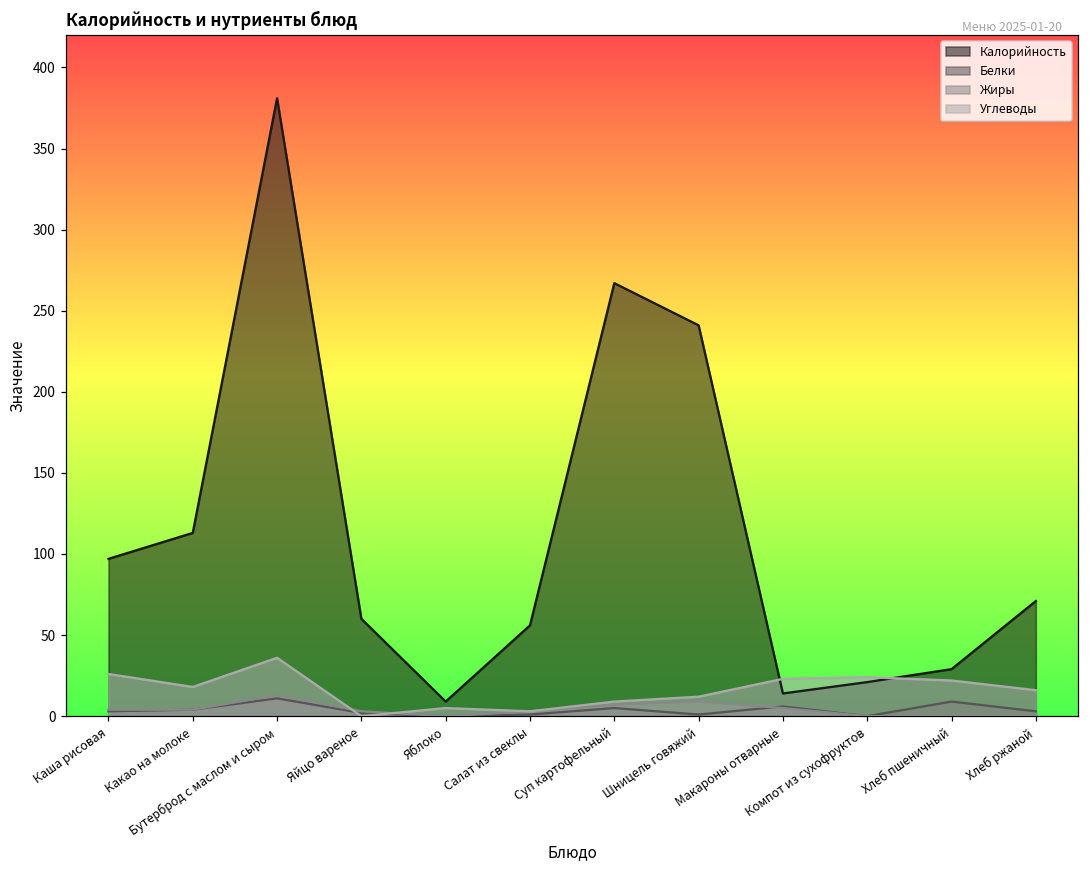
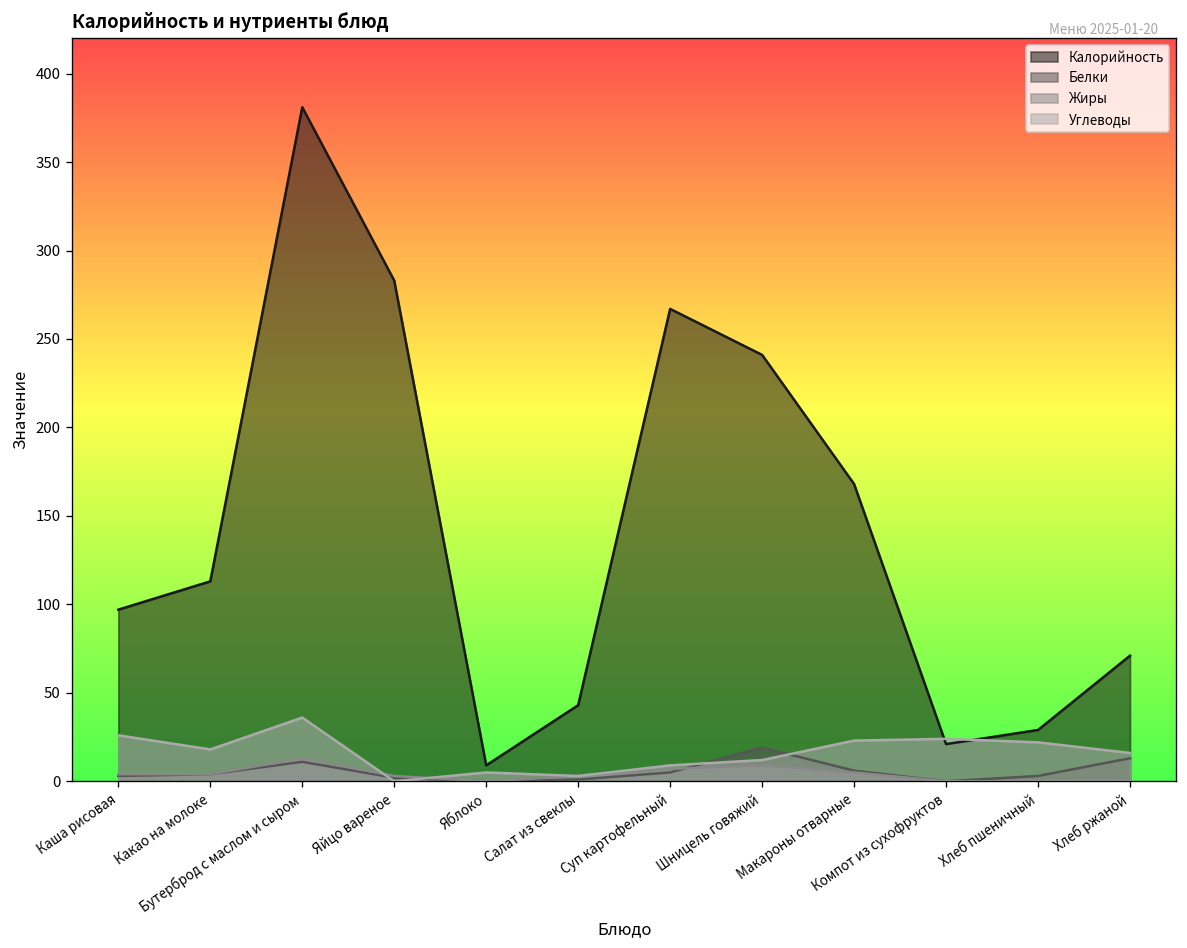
  {
    "Калорийность": {
      "Каша рисовая": 97,
      "Какао на молоке": 113,
      "Бутерброд с маслом и сыром": 381,
-     "Яйцо вареное": 60,
+     "Яйцо вареное": 283,
      "Яблоко": 9,
-     "Салат из свеклы": 56,
+     "Салат из свеклы": 43,
      "Суп картофельный": 267,
      "Шницель говяжий": 241,
-     "Макароны отварные": 14,
+     "Макароны отварные": 168,
      "Компот из сухофруктов": 21,
      "Хлеб пшеничный": 29,
      "Хлеб ржаной": 71
    },
    "Белки": {
      "Бутерброд с маслом и сыром": 11,
      "Салат из свеклы": 1,
      "Суп картофельный": 5,
-     "Шницель говяжий": 1,
-     "Хлеб пшеничный": 9,
-     "Хлеб ржаной": 3
+     "Шницель говяжий": 19,
+     "Хлеб пшеничный": 3,
+     "Хлеб ржаной": 13
    }
  }
